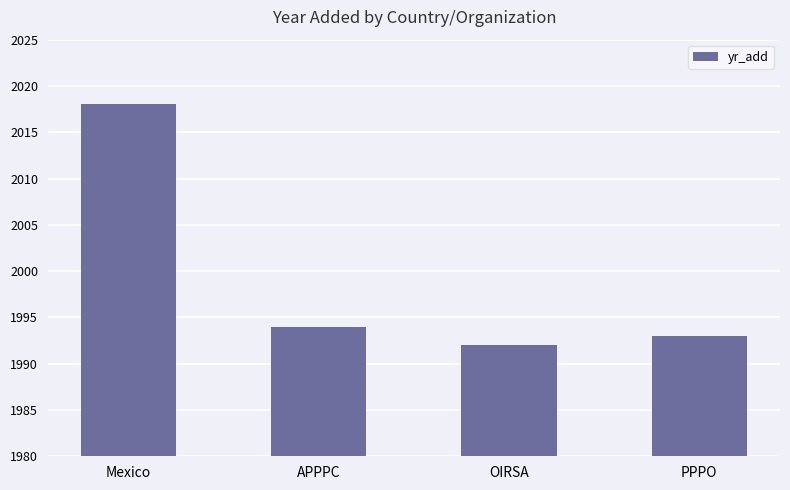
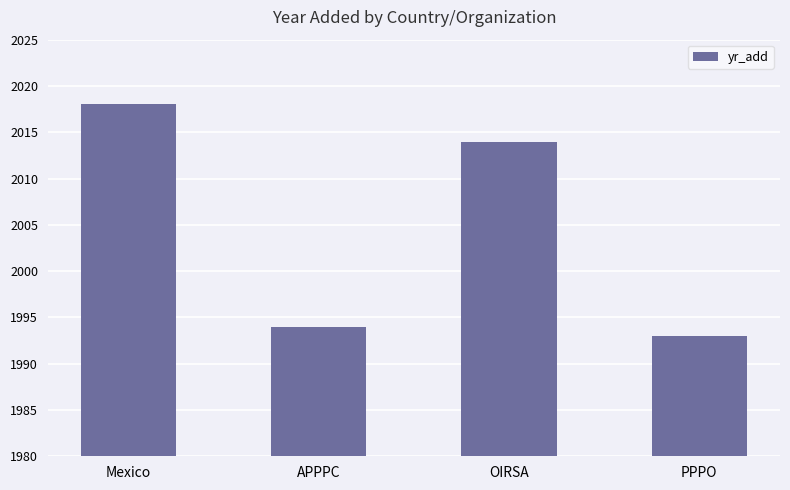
  {
    "Mexico": 2018,
    "APPPC": 1994,
-   "OIRSA": 1992,
+   "OIRSA": 2014,
    "PPPO": 1993
  }
